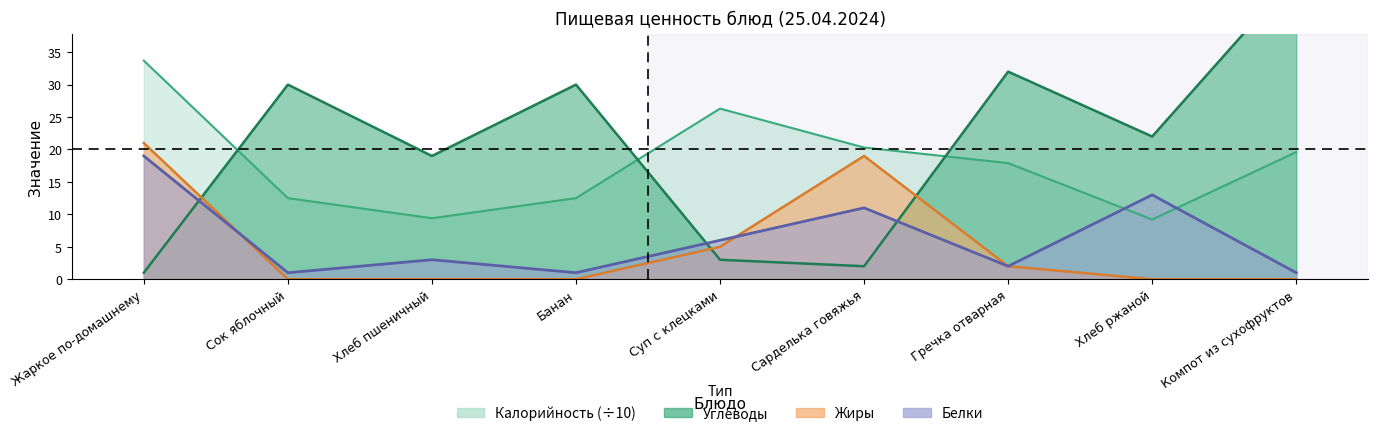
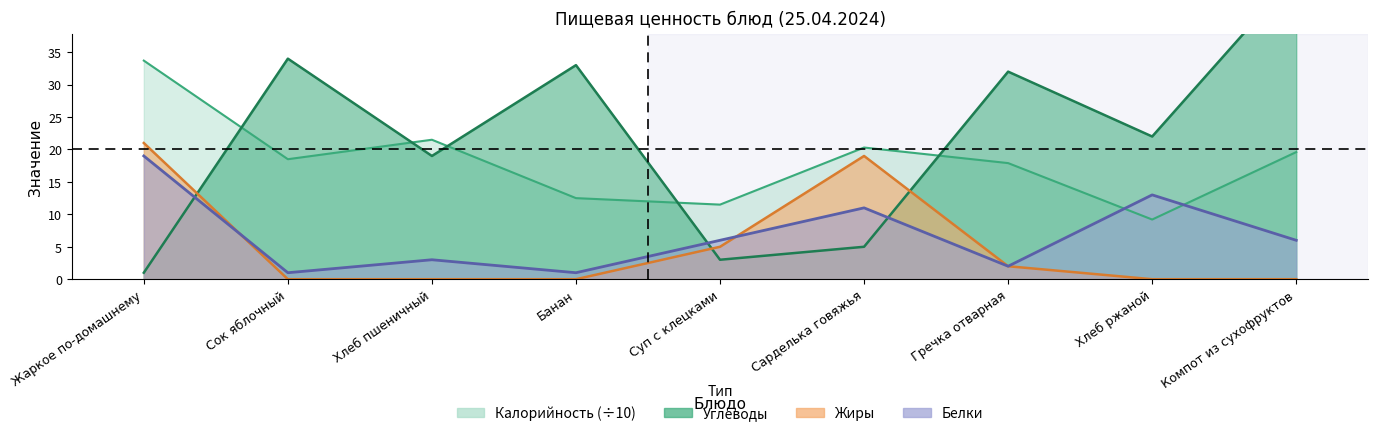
  {
    "Калорийность (÷10)": {
      "Жаркое по-домашнему": 34,
-     "Сок яблочный": 13,
-     "Хлеб пшеничный": 9,
+     "Сок яблочный": 19,
+     "Хлеб пшеничный": 22,
      "Банан": 13,
-     "Суп с клецками": 26,
+     "Суп с клецками": 12,
      "Сарделька говяжья": 20,
      "Гречка отварная": 18,
      "Хлеб ржаной": 9,
      "Компот из сухофруктов": 20
    },
    "Углеводы": {
      "Жаркое по-домашнему": 1,
-     "Сок яблочный": 30,
+     "Сок яблочный": 34,
      "Хлеб пшеничный": 19,
-     "Банан": 30,
+     "Банан": 33,
      "Суп с клецками": 3,
-     "Сарделька говяжья": 2,
+     "Сарделька говяжья": 5,
      "Гречка отварная": 32,
      "Хлеб ржаной": 22
    },
    "Жиры": {
      "Жаркое по-домашнему": 21,
      "Сок яблочный": 0,
      "Хлеб пшеничный": 0,
      "Банан": 0,
      "Суп с клецками": 5,
      "Сарделька говяжья": 19,
      "Хлеб ржаной": 0,
      "Компот из сухофруктов": 0
    },
    "Белки": {
      "Жаркое по-домашнему": 19,
      "Сок яблочный": 1,
      "Хлеб пшеничный": 3,
      "Банан": 1,
      "Суп с клецками": 6,
      "Сарделька говяжья": 11,
      "Хлеб ржаной": 13,
-     "Компот из сухофруктов": 1
+     "Компот из сухофруктов": 6
    }
  }
